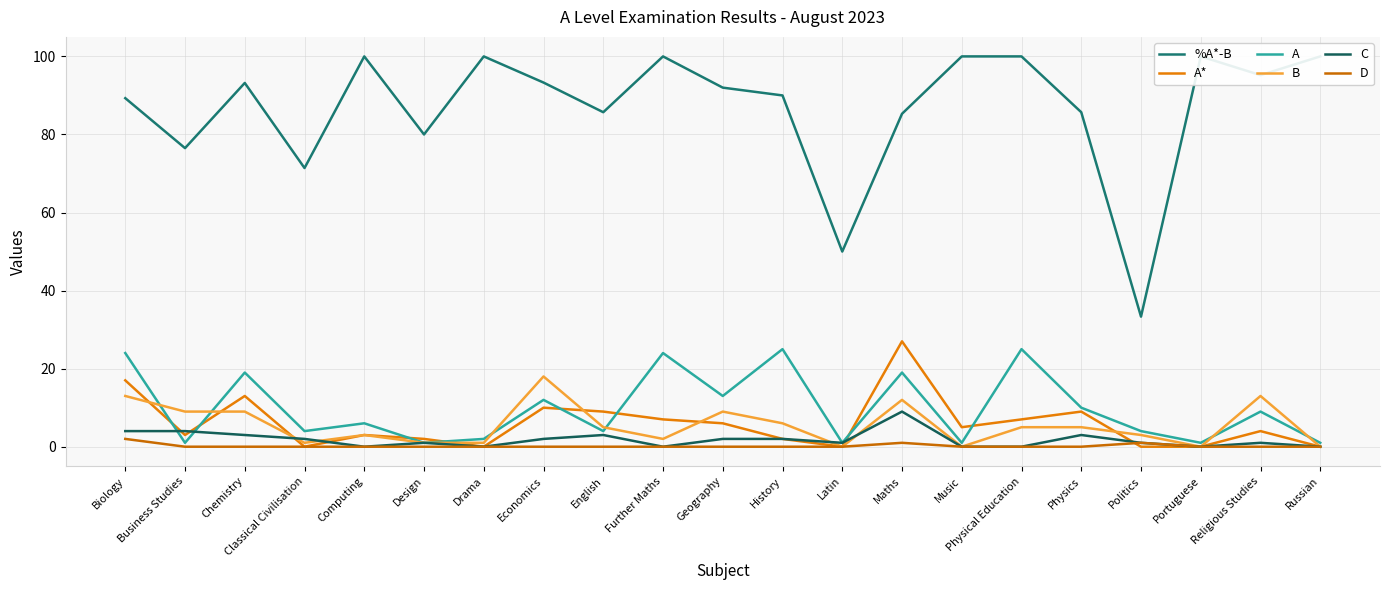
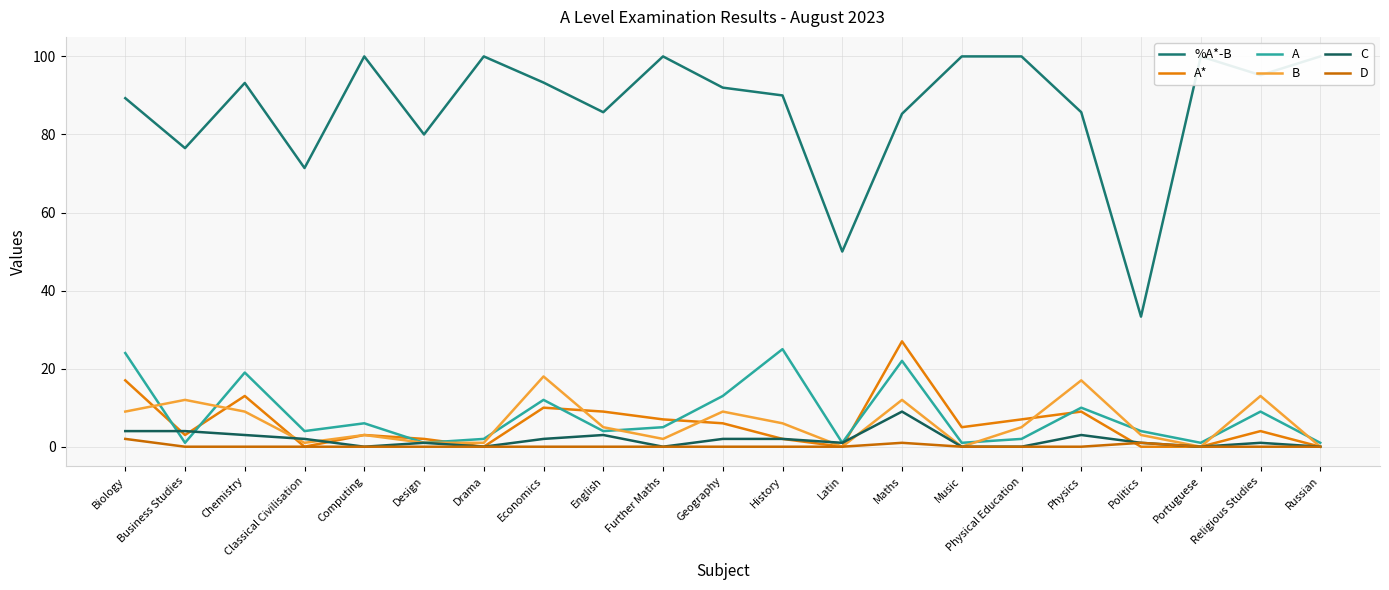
  {
    "A": {
      "Biology": 24,
      "Business Studies": 1,
      "Chemistry": 19,
      "Classical Civilisation": 4,
      "Computing": 6,
      "Drama": 2,
      "Economics": 12,
      "English": 4,
-     "Further Maths": 24,
+     "Further Maths": 5,
      "Geography": 13,
      "History": 25,
-     "Maths": 19,
+     "Maths": 22,
      "Music": 1,
-     "Physical Education": 25,
+     "Physical Education": 2,
      "Physics": 10,
      "Politics": 4,
      "Portuguese": 1,
      "Religious Studies": 9,
      "Russian": 1
    },
    "B": {
-     "Biology": 13,
-     "Business Studies": 9,
+     "Biology": 9,
+     "Business Studies": 12,
      "Chemistry": 9,
      "Classical Civilisation": 1,
      "Drama": 1,
      "Economics": 18,
      "English": 5,
      "Further Maths": 2,
      "Geography": 9,
      "History": 6,
      "Maths": 12,
      "Physical Education": 5,
-     "Physics": 5,
+     "Physics": 17,
      "Politics": 3,
      "Religious Studies": 13
    }
  }
